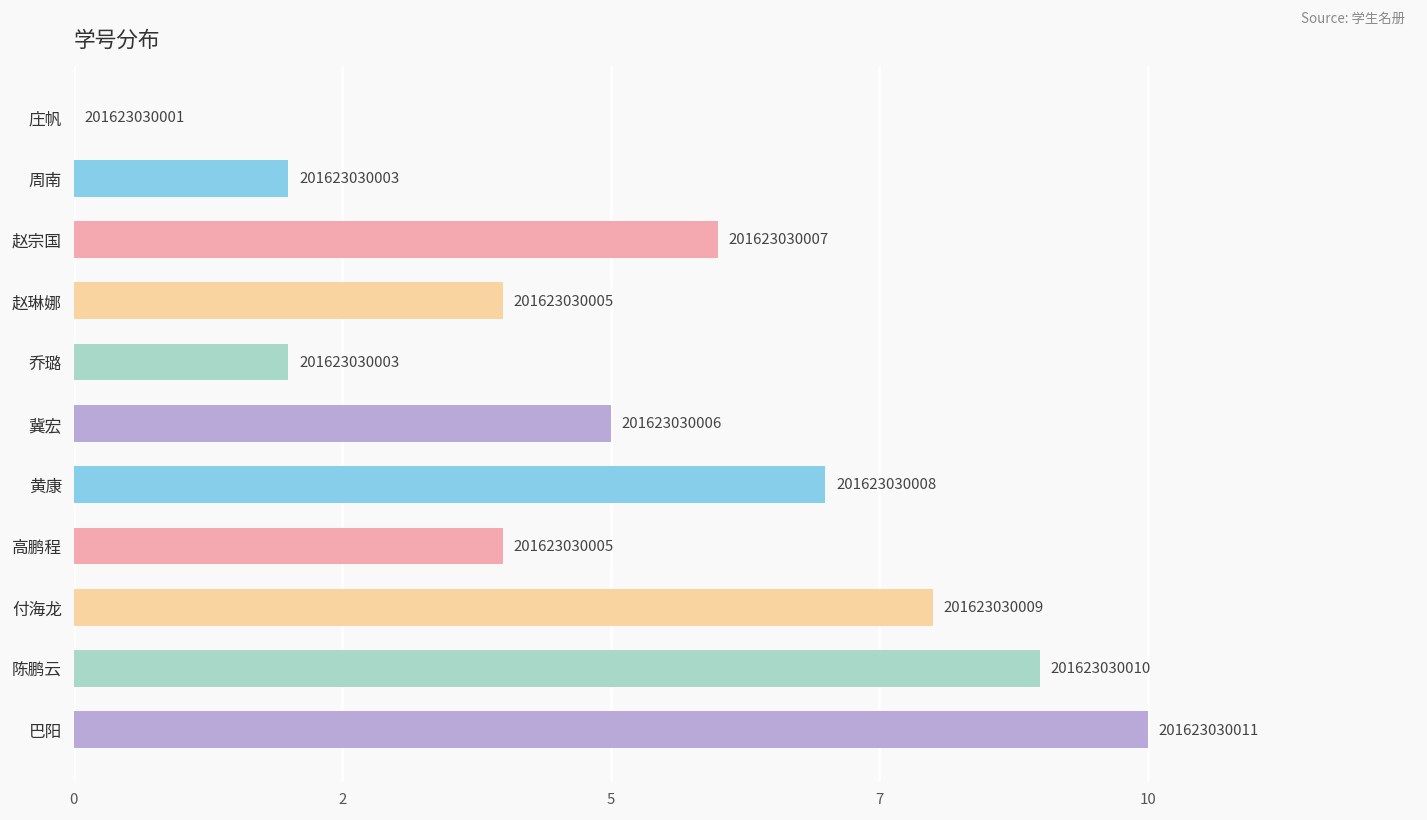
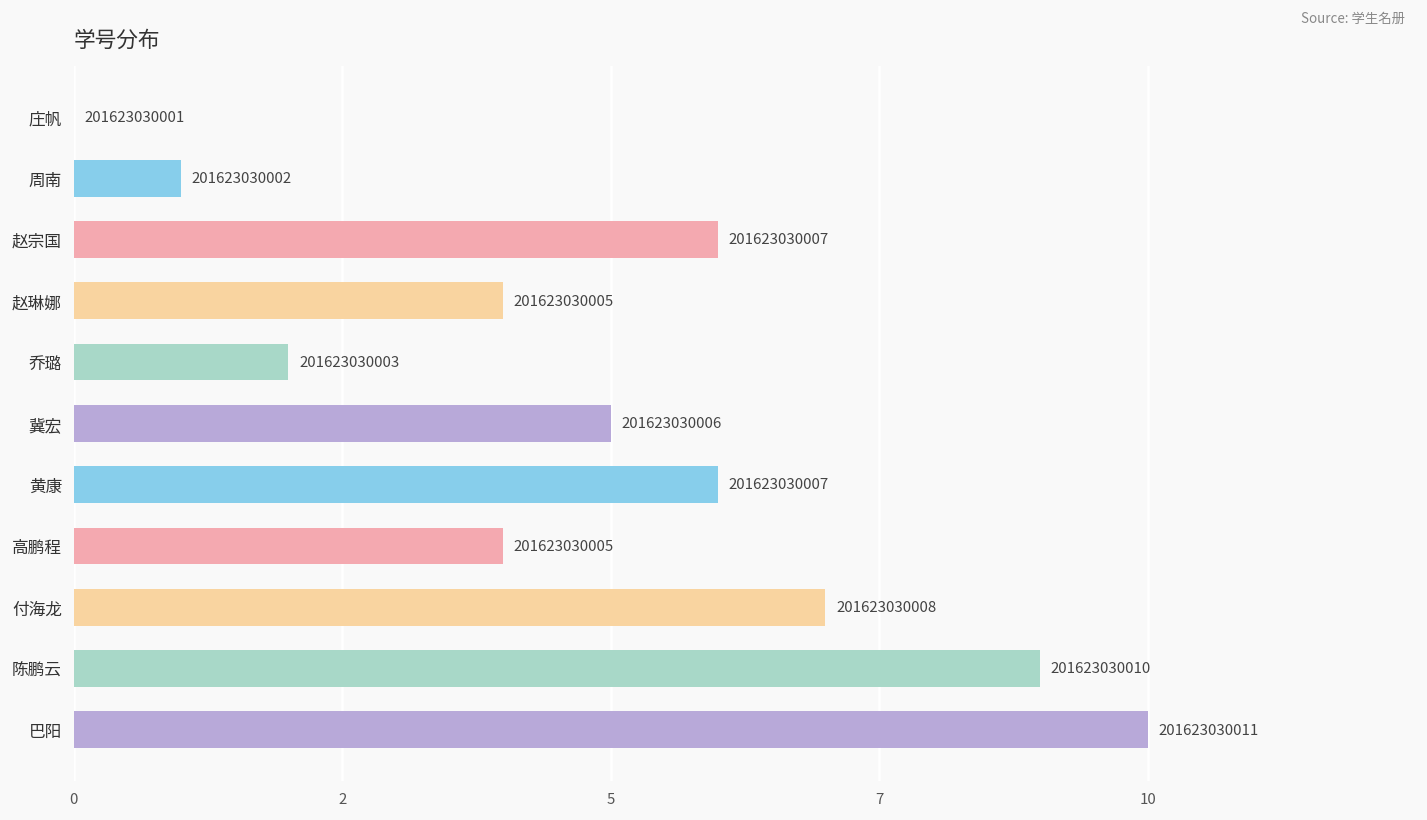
  {
-   "周南": 201623030003,
-   "黄康": 201623030008,
-   "付海龙": 201623030009
+   "周南": 201623030002,
+   "黄康": 201623030007,
+   "付海龙": 201623030008
  }
